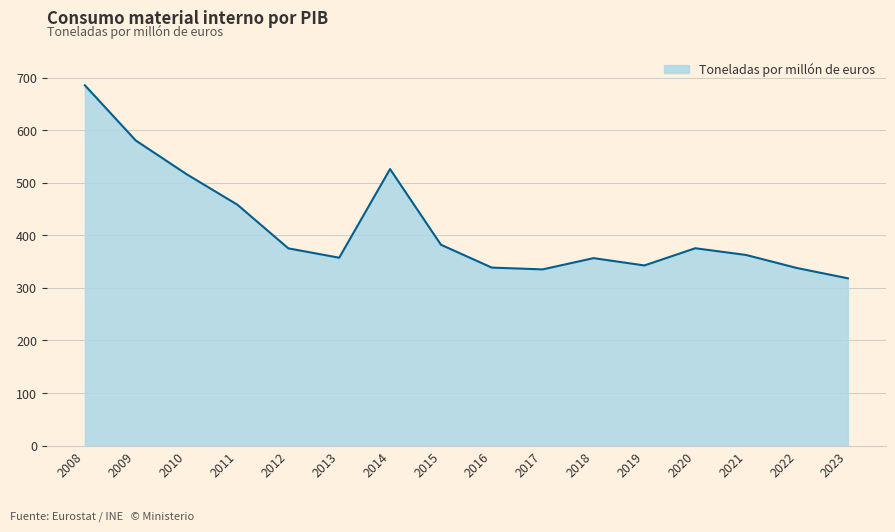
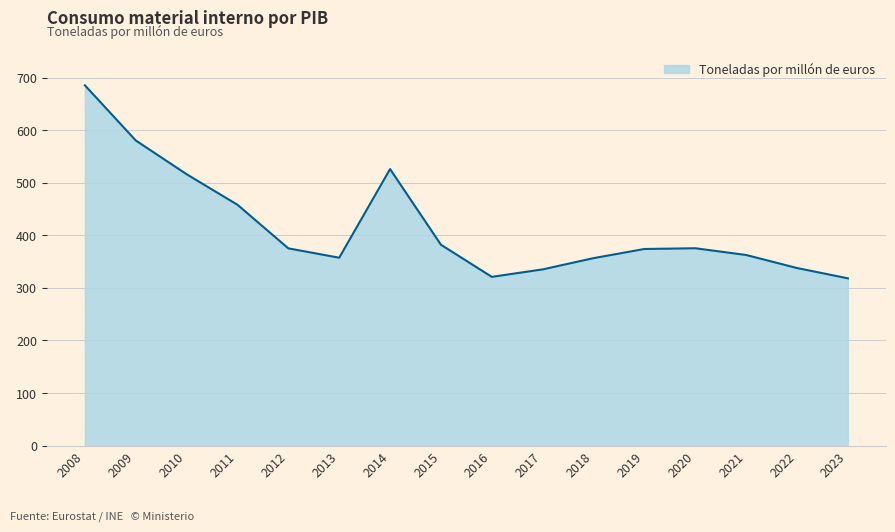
  {
    "2008": 690,
    "2009": 580,
    "2010": 520,
    "2011": 460,
    "2012": 380,
    "2013": 360,
    "2014": 530,
    "2015": 380,
-   "2016": 340,
+   "2016": 320,
    "2017": 340,
    "2018": 360,
-   "2019": 340,
+   "2019": 370,
    "2020": 380,
    "2021": 360,
    "2022": 340,
    "2023": 320
  }
